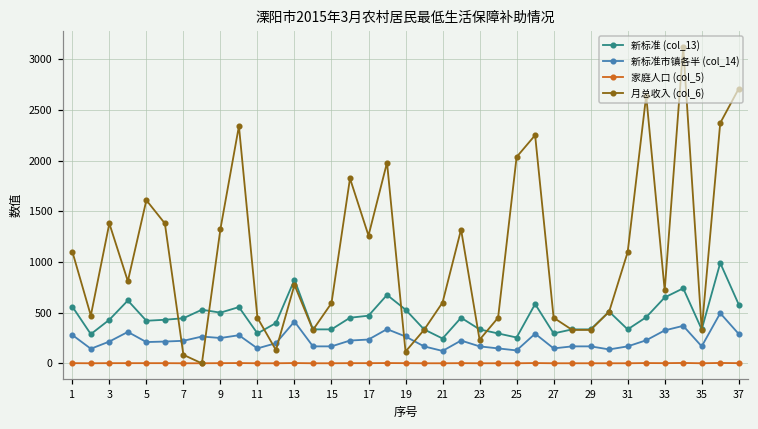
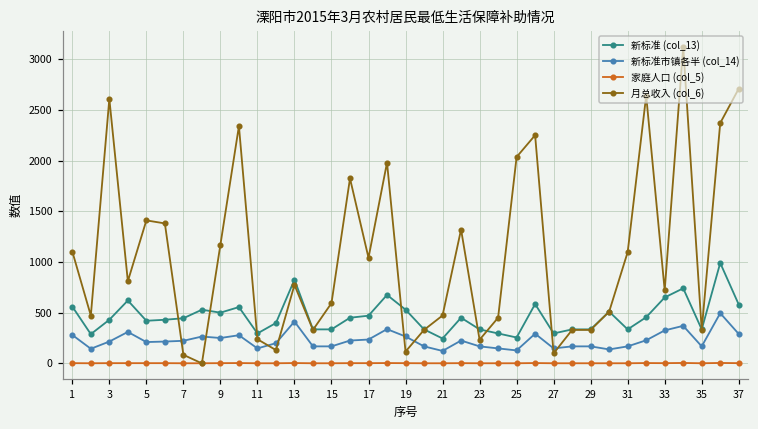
  {
    "家庭人口 (col_5)": {
      "1": 0,
      "3": 0,
      "5": 0,
      "7": 0,
      "9": 0,
      "11": 0,
      "13": 0,
      "15": 0,
      "17": 0,
      "19": 0,
      "21": 0,
      "23": 0,
      "25": 0,
      "27": 0,
      "29": 0,
      "31": 0,
      "33": 0,
      "35": 0,
      "37": 0
    },
    "月总收入 (col_6)": {
      "1": 1100,
-     "3": 1400,
-     "5": 1600,
+     "3": 2600,
+     "5": 1400,
      "7": 100,
-     "9": 1300,
-     "11": 500,
+     "9": 1200,
+     "11": 200,
      "13": 800,
      "15": 600,
-     "17": 1300,
+     "17": 1000,
      "19": 100,
-     "21": 600,
+     "21": 500,
      "23": 200,
      "25": 2000,
-     "27": 500,
+     "27": 100,
      "31": 1100,
      "33": 700
    }
  }
